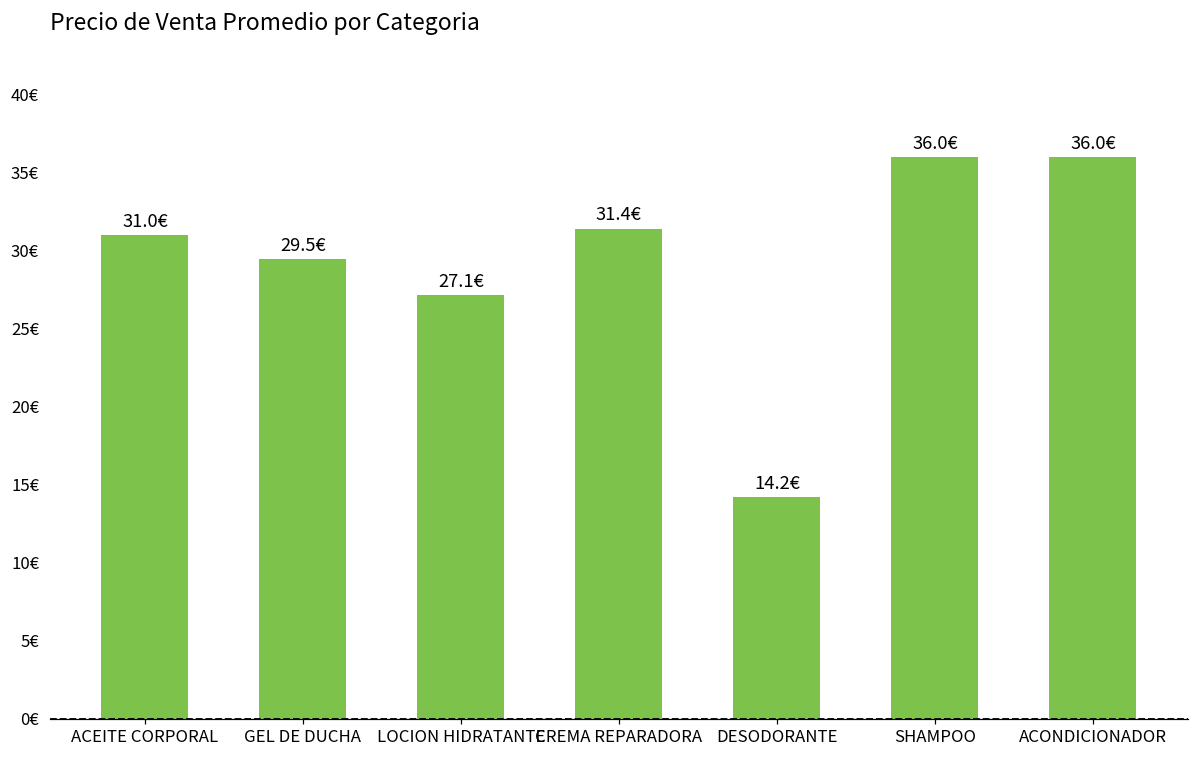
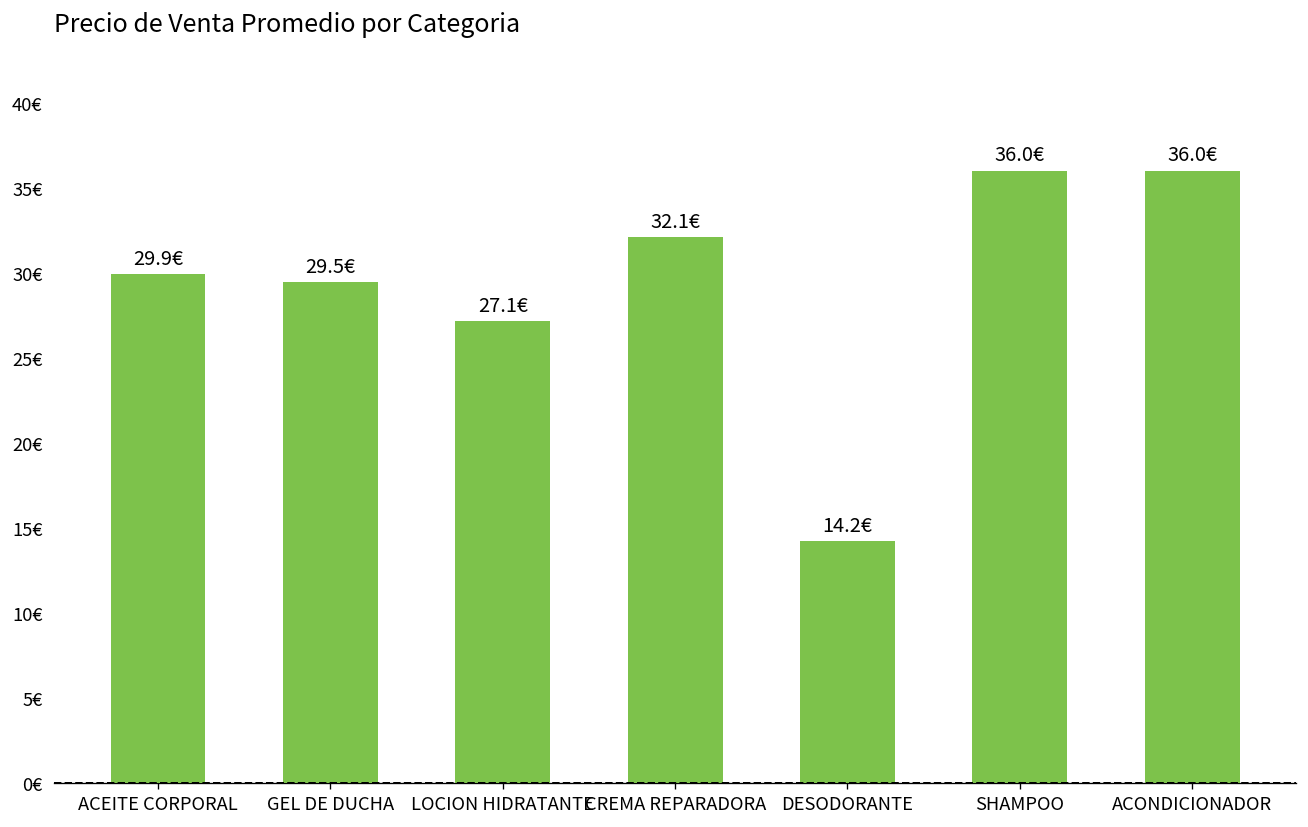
  {
-   "ACEITE CORPORAL": "31.0€",
+   "ACEITE CORPORAL": "29.9€",
    "GEL DE DUCHA": "29.5€",
    "LOCION HIDRATANTE": "27.1€",
-   "CREMA REPARADORA": "31.4€",
+   "CREMA REPARADORA": "32.1€",
    "DESODORANTE": "14.2€",
    "SHAMPOO": "36.0€",
    "ACONDICIONADOR": "36.0€"
  }
